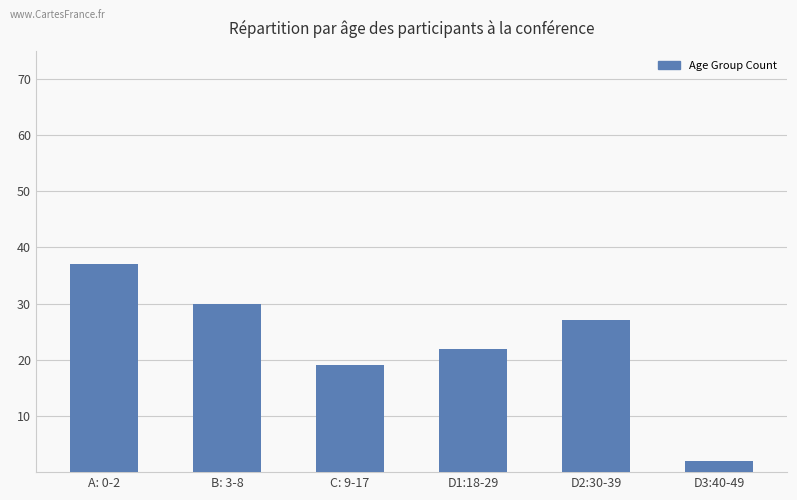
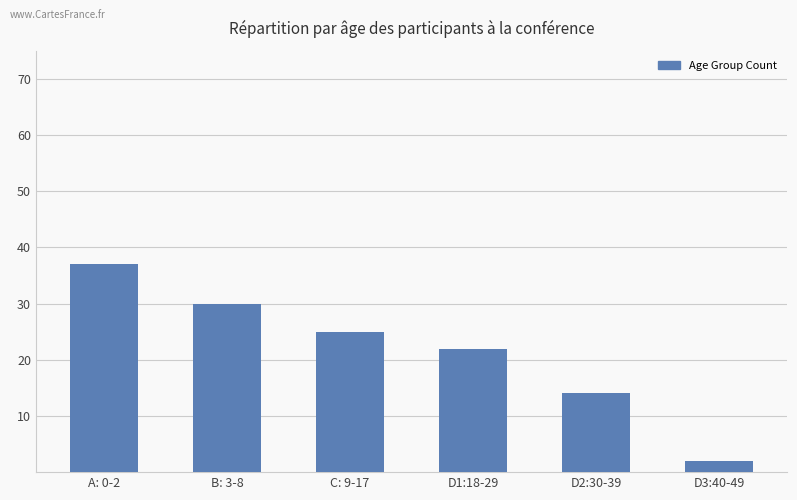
  {
    "A: 0-2": 37,
    "B: 3-8": 30,
-   "C: 9-17": 19,
+   "C: 9-17": 25,
    "D1:18-29": 22,
-   "D2:30-39": 27,
+   "D2:30-39": 14,
    "D3:40-49": 2
  }
